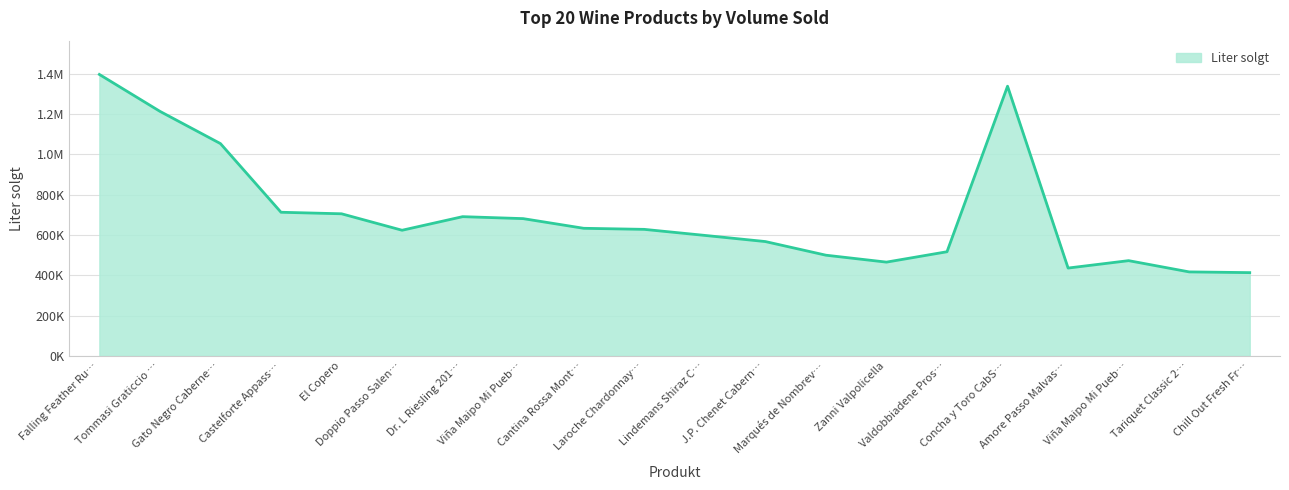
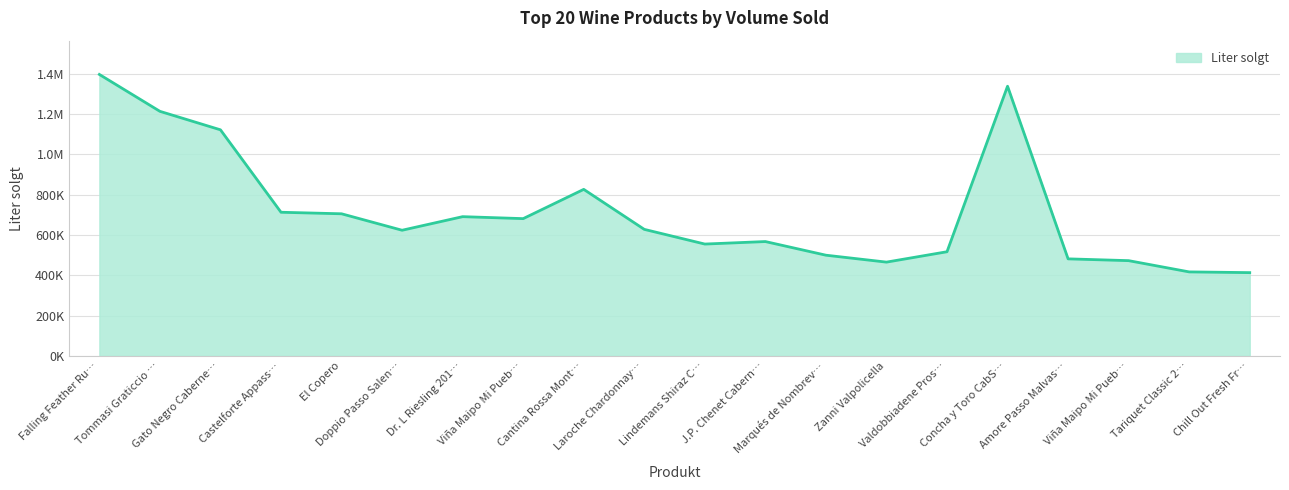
  {
    "Falling Feather Ru…": 1400000,
    "Tommasi Graticcio …": 1210000,
-   "Gato Negro Caberne…": 1050000,
+   "Gato Negro Caberne…": 1120000,
    "Castelforte Appass…": 710000,
    "El Copero": 700000,
    "Doppio Passo Salen…": 620000,
    "Dr. L Riesling 201…": 690000,
-   "Cantina Rossa Mont…": 630000,
+   "Cantina Rossa Mont…": 830000,
    "Laroche Chardonnay…": 630000,
-   "Lindemans Shiraz C…": 600000,
+   "Lindemans Shiraz C…": 550000,
    "J.P. Chenet Cabern…": 570000,
    "Marqués de Nombrev…": 500000,
    "Zanni Valpolicella": 470000,
    "Valdobbiadene Pros…": 520000,
    "Concha y Toro CabS…": 1340000,
-   "Amore Passo Malvas…": 440000,
+   "Amore Passo Malvas…": 480000,
    "Tariquet Classic 2…": 420000,
    "Chill Out Fresh Fr…": 410000
  }
